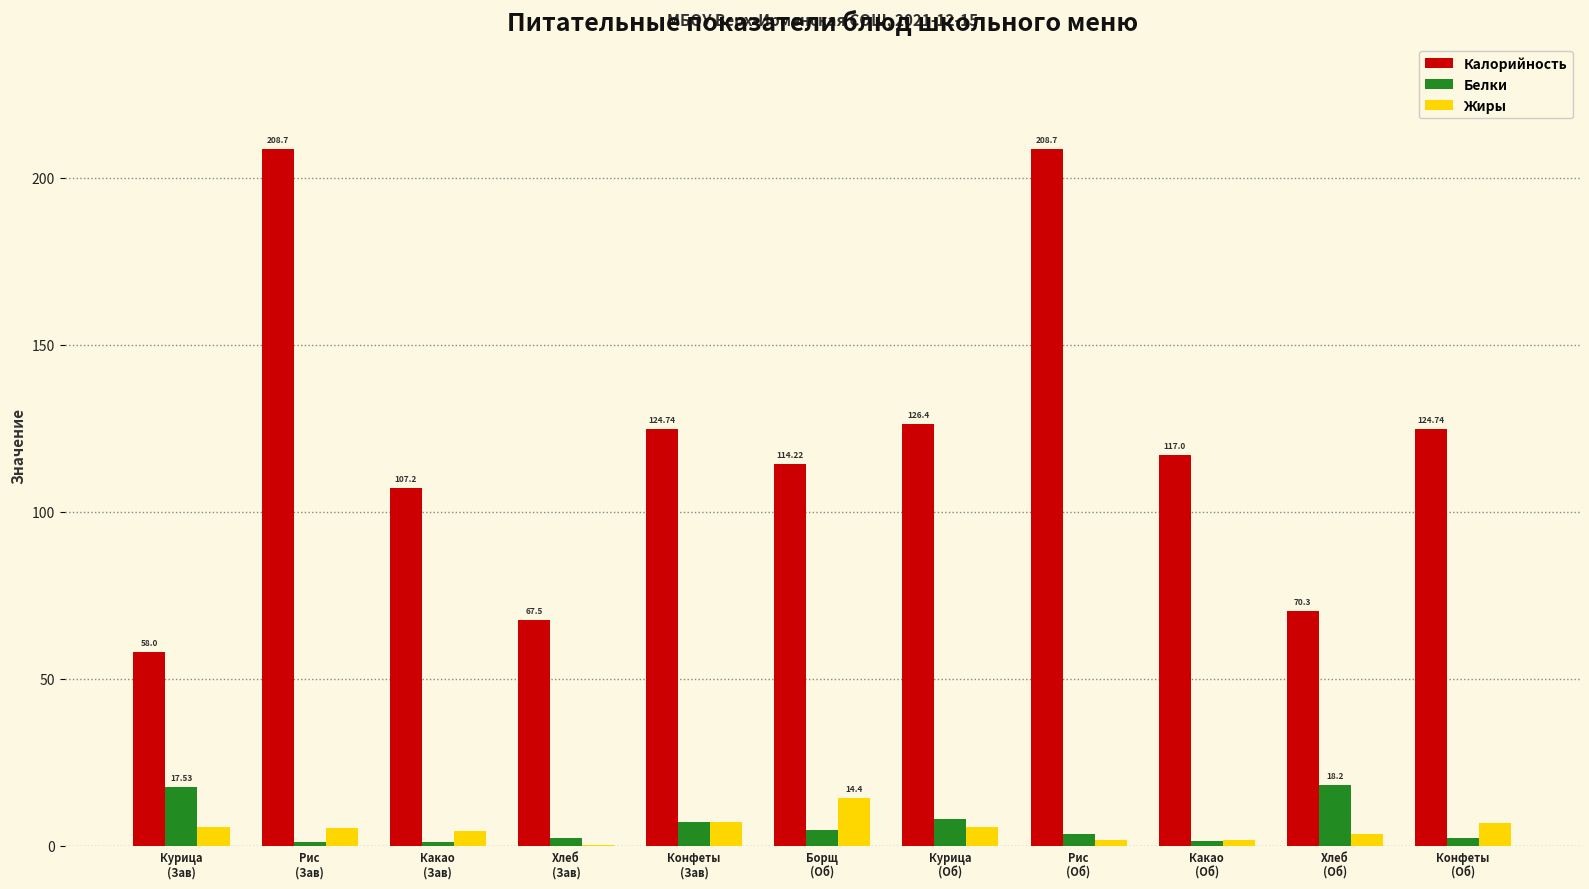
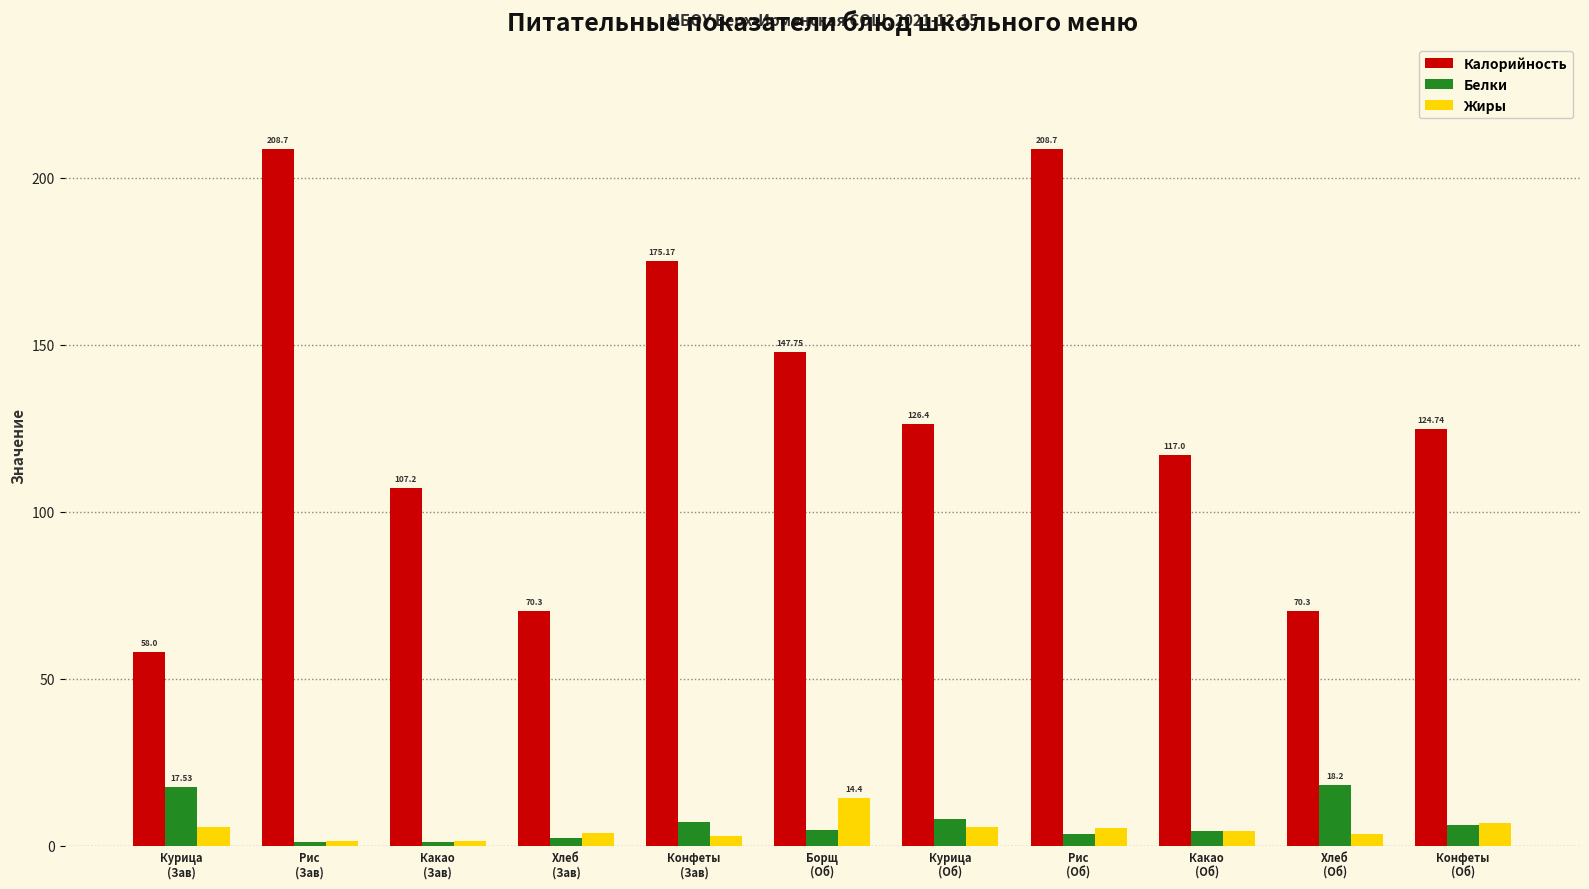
  {
    "Калорийность": {
      "Курица (Зав)": 58.0,
      "Рис (Зав)": 208.7,
      "Какао (Зав)": 107.2,
-     "Хлеб (Зав)": 67.5,
-     "Конфеты (Зав)": 124.74,
-     "Борщ (Об)": 114.22,
+     "Хлеб (Зав)": 70.3,
+     "Конфеты (Зав)": 175.17,
+     "Борщ (Об)": 147.75,
      "Курица (Об)": 126.4,
      "Рис (Об)": 208.7,
      "Какао (Об)": 117.0,
      "Хлеб (Об)": 70.3,
      "Конфеты (Об)": 124.74
    },
    "Белки": {
      "Рис (Зав)": 1,
      "Какао (Зав)": 1,
      "Хлеб (Зав)": 2,
      "Конфеты (Зав)": 7,
      "Борщ (Об)": 5,
      "Курица (Об)": 8,
      "Рис (Об)": 4,
-     "Какао (Об)": 2,
-     "Конфеты (Об)": 2
+     "Какао (Об)": 5,
+     "Конфеты (Об)": 6
    },
    "Жиры": {
      "Курица (Зав)": 6,
-     "Рис (Зав)": 5,
-     "Какао (Зав)": 4,
-     "Хлеб (Зав)": 0,
-     "Конфеты (Зав)": 7,
+     "Рис (Зав)": 2,
+     "Какао (Зав)": 1,
+     "Хлеб (Зав)": 4,
+     "Конфеты (Зав)": 3,
      "Курица (Об)": 6,
-     "Рис (Об)": 2,
-     "Какао (Об)": 2,
+     "Рис (Об)": 5,
+     "Какао (Об)": 4,
      "Хлеб (Об)": 4,
      "Конфеты (Об)": 7
    }
  }
